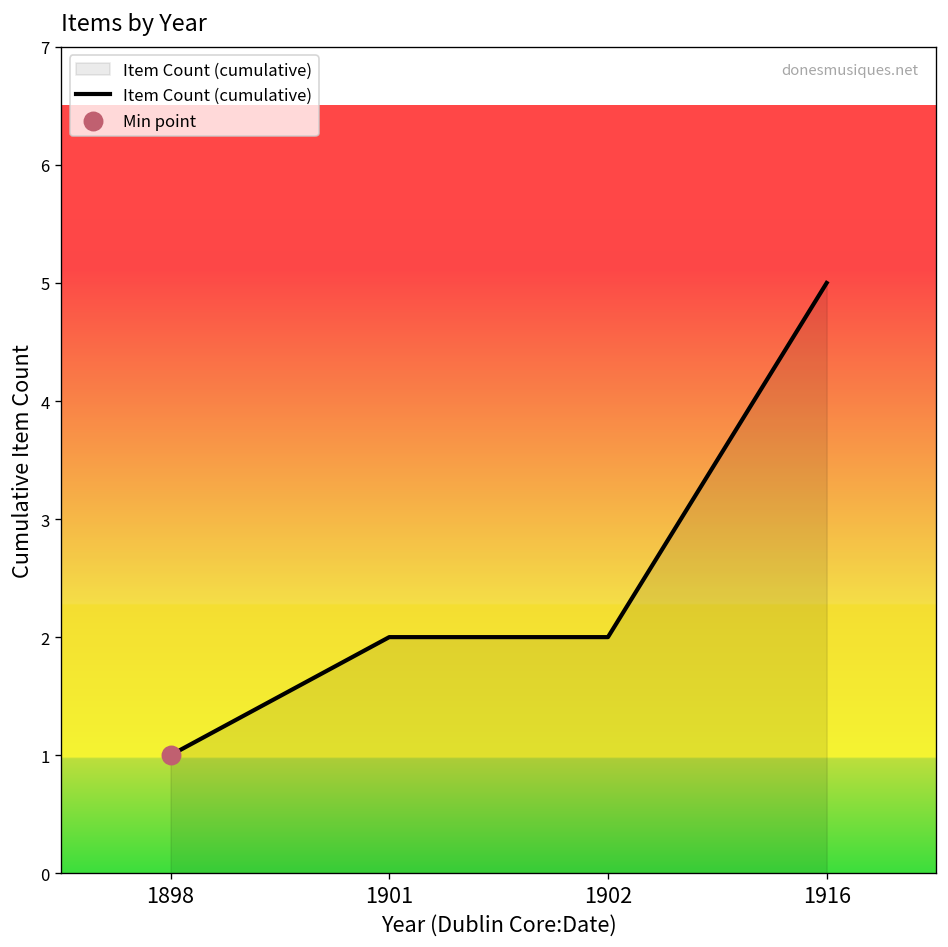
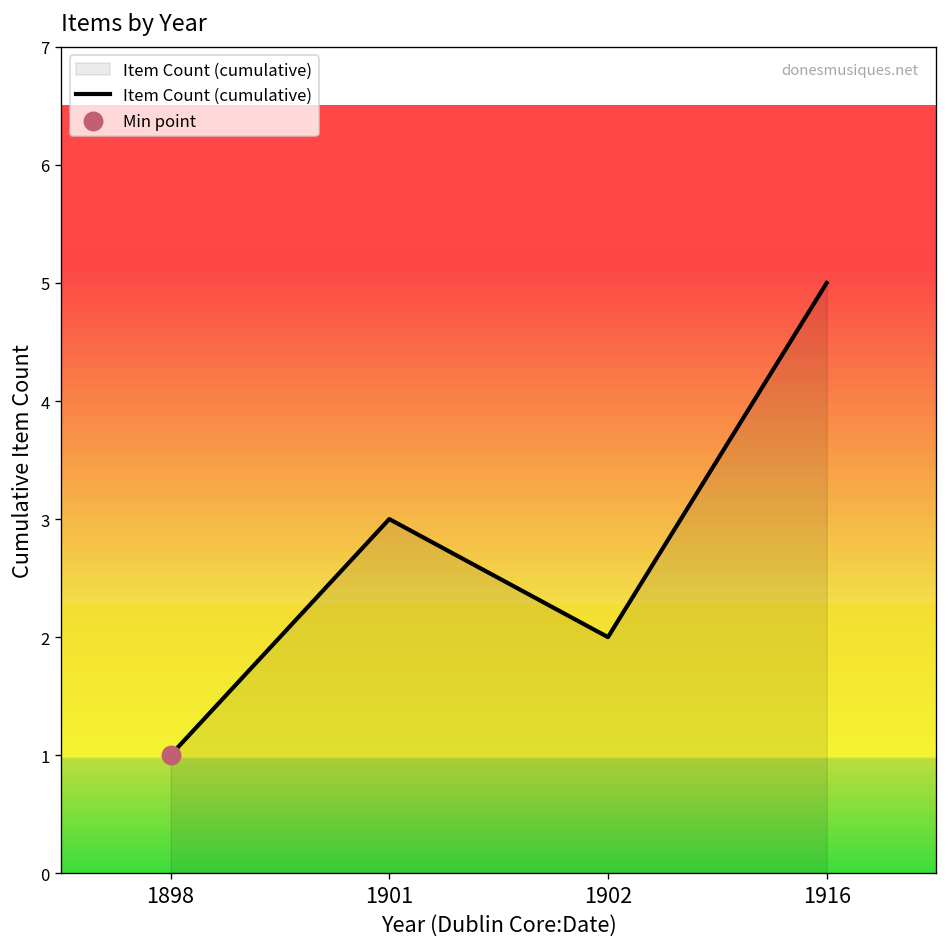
  {
    "Item Count (cumulative)": {
-     "1901": 2,
+     "1901": 3,
      "1902": 2,
      "1916": 5
    }
  }
